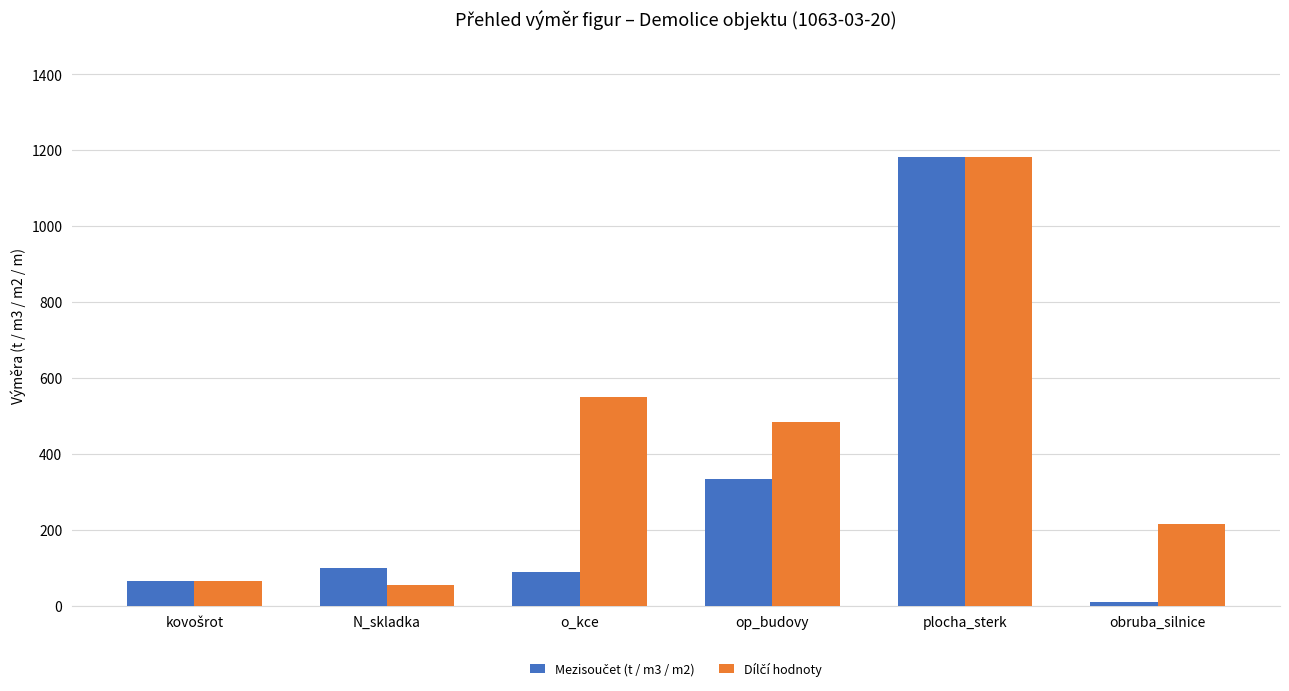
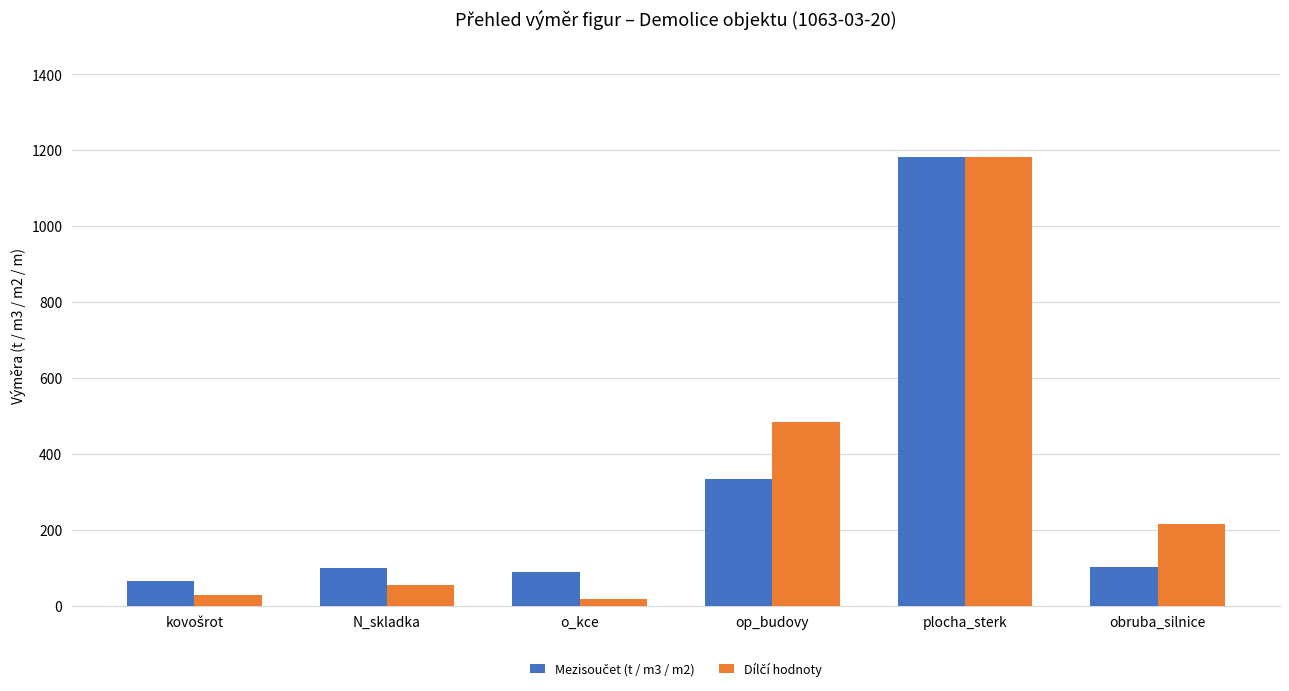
  {
    "Mezisoučet (t / m3 / m2)": {
      "kovošrot": 70,
      "N_skladka": 100,
      "o_kce": 90,
      "op_budovy": 330,
      "plocha_sterk": 1180,
-     "obruba_silnice": 10
+     "obruba_silnice": 100
    },
    "Dílčí hodnoty": {
-     "kovošrot": 70,
+     "kovošrot": 30,
      "N_skladka": 50,
-     "o_kce": 550,
+     "o_kce": 20,
      "op_budovy": 480,
      "plocha_sterk": 1180,
      "obruba_silnice": 210
    }
  }
